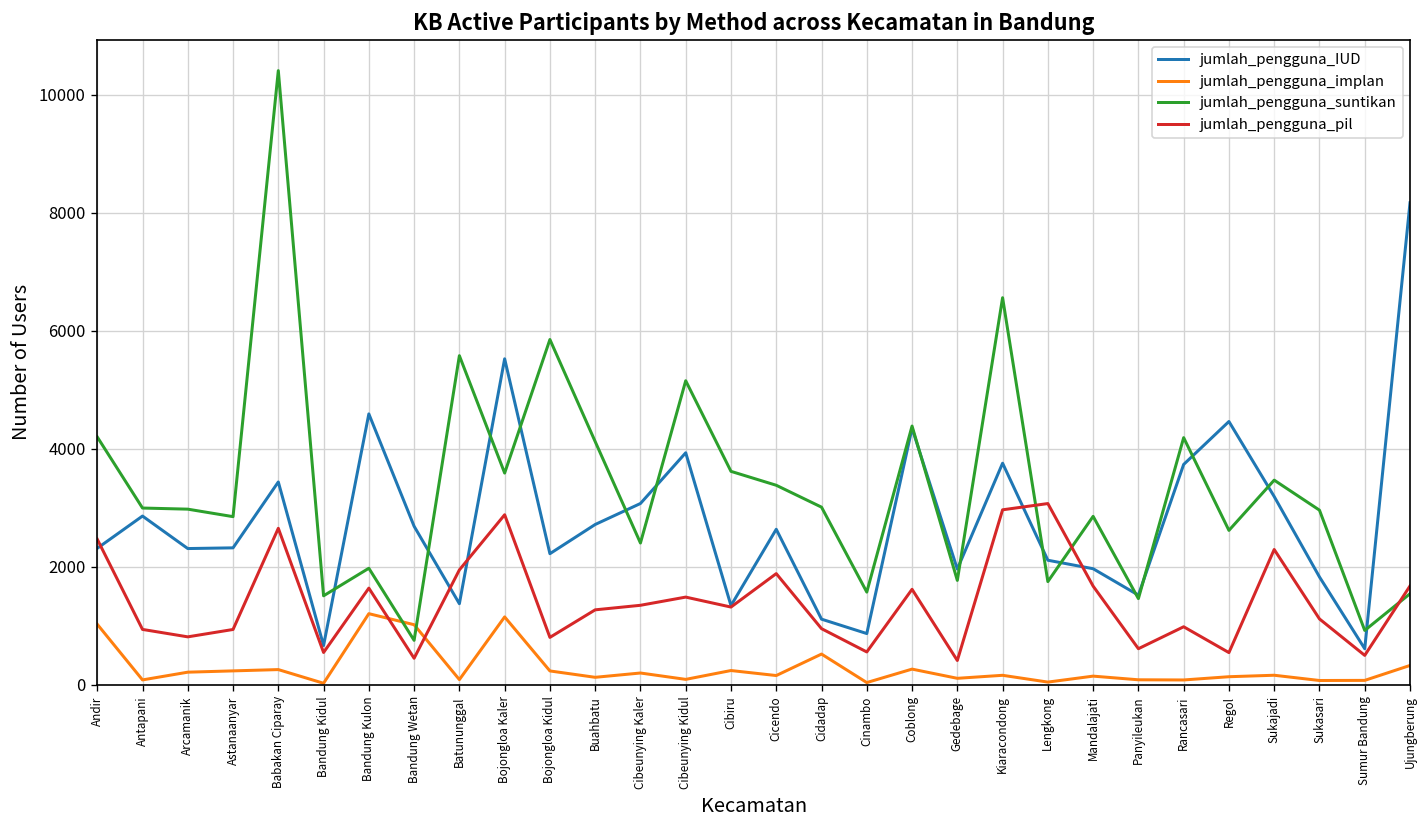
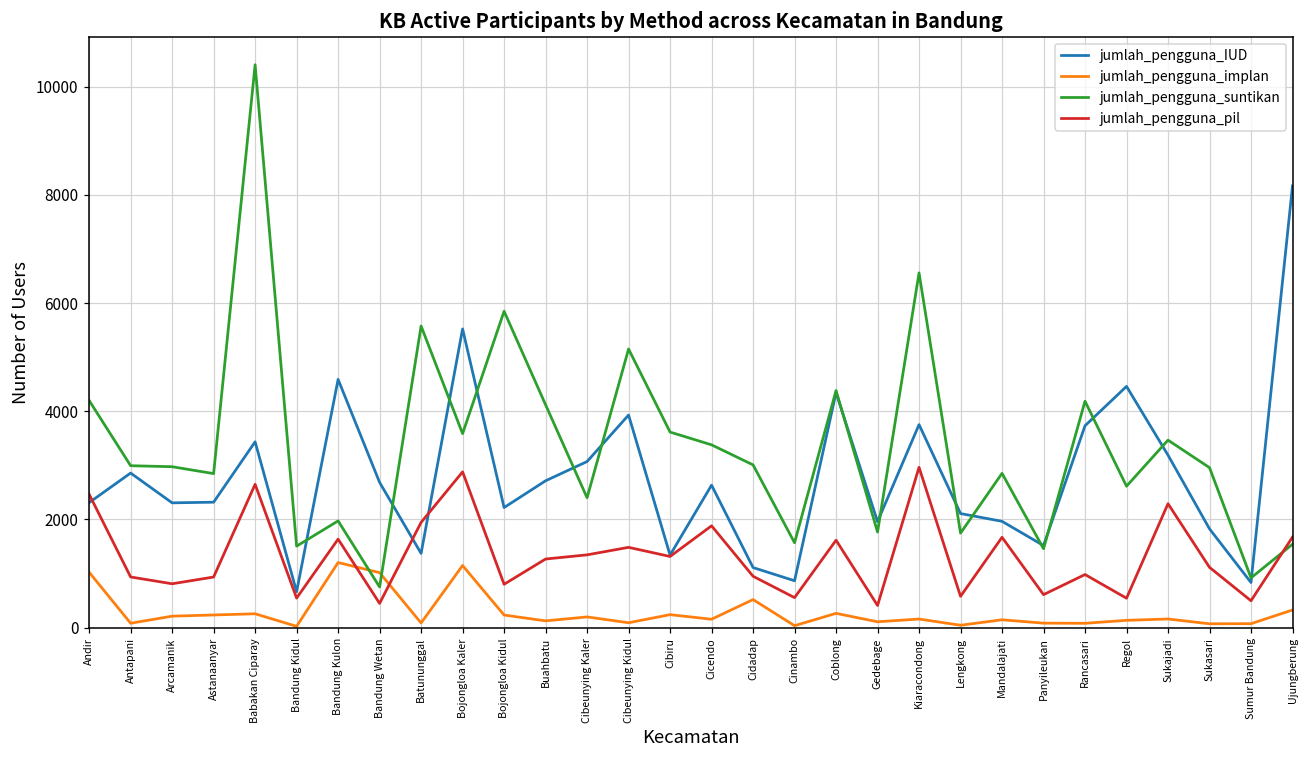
  {
    "jumlah_pengguna_IUD": {
      "Andir": 2300,
      "Antapani": 2900,
      "Arcamanik": 2300,
      "Astanaanyar": 2300,
      "Babakan Ciparay": 3400,
      "Bandung Kidul": 700,
      "Bandung Kulon": 4600,
      "Bandung Wetan": 2700,
      "Batununggal": 1400,
      "Bojongloa Kaler": 5500,
      "Bojongloa Kidul": 2200,
      "Buahbatu": 2700,
      "Cibeunying Kaler": 3100,
      "Cibeunying Kidul": 3900,
      "Cicendo": 2600,
      "Cidadap": 1100,
      "Cinambo": 900,
      "Gedebage": 2000,
      "Kiaracondong": 3800,
      "Lengkong": 2100,
      "Mandalajati": 2000,
      "Panyileukan": 1500,
      "Rancasari": 3700,
      "Regol": 4500,
      "Sukajadi": 3200,
      "Sukasari": 1800,
-     "Sumur Bandung": 600,
+     "Sumur Bandung": 800,
      "Ujungberung": 8200
    },
    "jumlah_pengguna_implan": {
      "Andir": 1000,
      "Antapani": 100,
      "Arcamanik": 200,
      "Astanaanyar": 200,
      "Babakan Ciparay": 300,
      "Bandung Kidul": 0,
      "Bandung Kulon": 1200,
      "Bandung Wetan": 1000,
      "Batununggal": 100,
      "Bojongloa Kaler": 1100,
      "Bojongloa Kidul": 200,
      "Buahbatu": 100,
      "Cibeunying Kaler": 200,
      "Cibeunying Kidul": 100,
      "Cibiru": 200,
      "Cicendo": 200,
      "Cidadap": 500,
      "Cinambo": 0,
      "Coblong": 300,
      "Gedebage": 100,
      "Kiaracondong": 200,
      "Lengkong": 0,
      "Mandalajati": 100,
      "Panyileukan": 100,
      "Rancasari": 100,
      "Regol": 100,
      "Sukajadi": 200,
      "Sukasari": 100,
      "Sumur Bandung": 100,
      "Ujungberung": 300
    },
    "jumlah_pengguna_suntikan": {
      "Andir": 4200,
      "Antapani": 3000,
      "Arcamanik": 3000,
      "Astanaanyar": 2800,
      "Babakan Ciparay": 10400,
      "Bandung Kidul": 1500,
      "Bandung Kulon": 2000,
      "Bandung Wetan": 800,
      "Batununggal": 5600,
      "Bojongloa Kaler": 3600,
      "Bojongloa Kidul": 5900,
      "Buahbatu": 4100,
      "Cibeunying Kaler": 2400,
      "Cibeunying Kidul": 5200,
      "Cibiru": 3600,
      "Cicendo": 3400,
      "Cidadap": 3000,
      "Cinambo": 1600,
      "Gedebage": 1800,
      "Kiaracondong": 6600,
      "Lengkong": 1700,
      "Mandalajati": 2900,
      "Panyileukan": 1500,
      "Rancasari": 4200,
      "Regol": 2600,
      "Sukajadi": 3500,
      "Sukasari": 3000,
      "Sumur Bandung": 900,
      "Ujungberung": 1500
    },
    "jumlah_pengguna_pil": {
      "Andir": 2500,
      "Antapani": 900,
      "Arcamanik": 800,
      "Astanaanyar": 900,
      "Babakan Ciparay": 2600,
      "Bandung Kidul": 500,
      "Bandung Kulon": 1600,
      "Bandung Wetan": 400,
      "Batununggal": 1900,
      "Bojongloa Kaler": 2900,
      "Bojongloa Kidul": 800,
      "Buahbatu": 1300,
      "Cibeunying Kaler": 1300,
      "Cibeunying Kidul": 1500,
      "Cicendo": 1900,
      "Cidadap": 900,
      "Cinambo": 600,
      "Coblong": 1600,
      "Gedebage": 400,
      "Kiaracondong": 3000,
-     "Lengkong": 3100,
+     "Lengkong": 600,
      "Mandalajati": 1700,
      "Panyileukan": 600,
      "Rancasari": 1000,
      "Regol": 500,
      "Sukajadi": 2300,
      "Sukasari": 1100,
      "Sumur Bandung": 500,
      "Ujungberung": 1700
    }
  }
